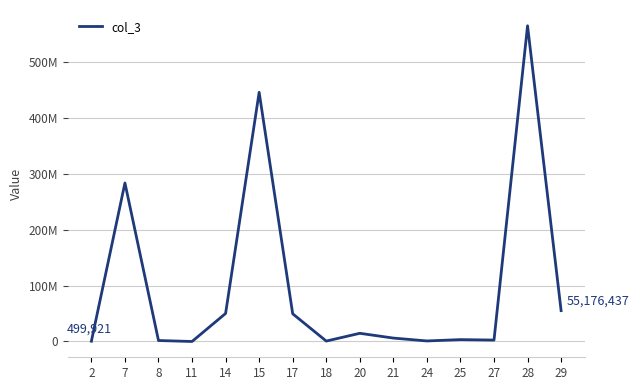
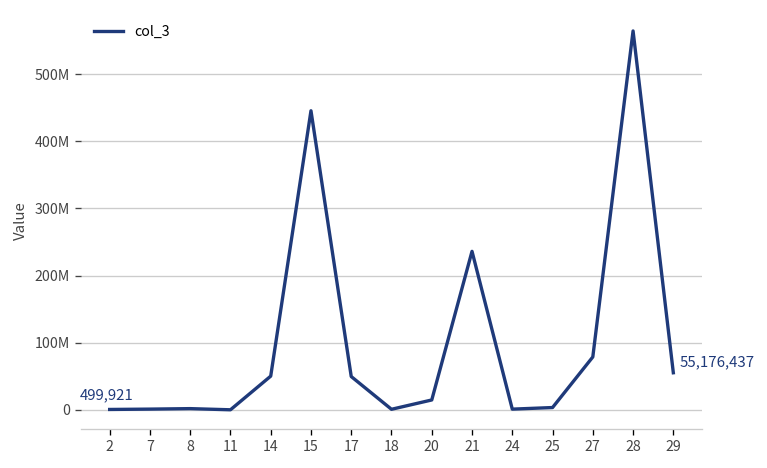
  {
-   "7": 280000000,
+   "7": 0,
    "8": 0,
    "11": 0,
    "14": 50000000,
    "15": 450000000,
    "17": 50000000,
    "18": 0,
    "20": 10000000,
-   "21": 10000000,
+   "21": 240000000,
    "24": 0,
    "25": 0,
-   "27": 0,
+   "27": 80000000,
    "28": 560000000
  }
